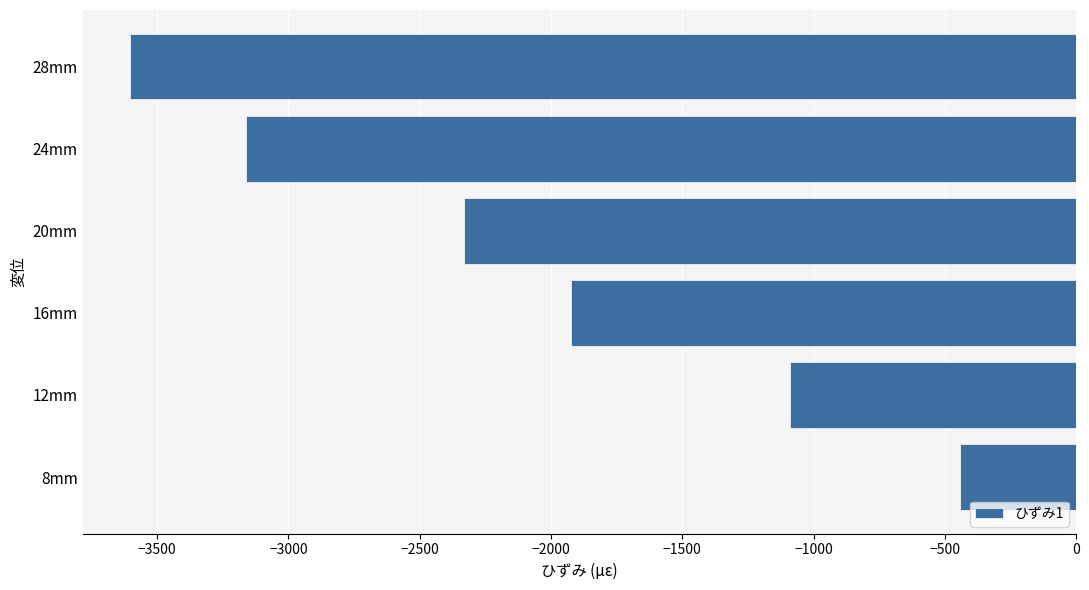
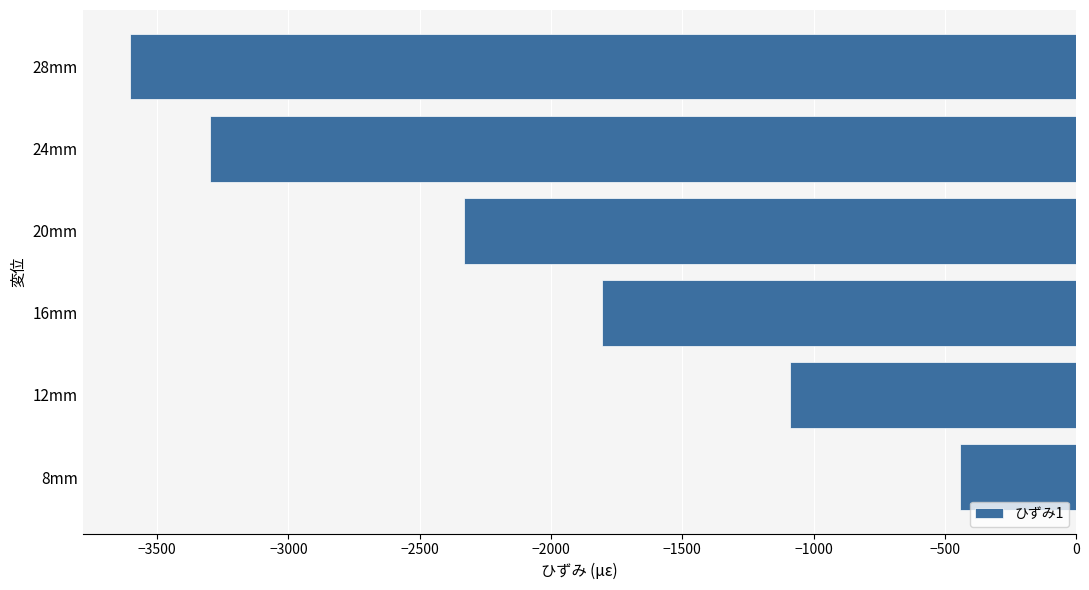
  {
    "28mm": -3600,
-   "24mm": -3160,
+   "24mm": -3300,
    "20mm": -2330,
-   "16mm": -1920,
+   "16mm": -1800,
    "12mm": -1090,
    "8mm": -440
  }
